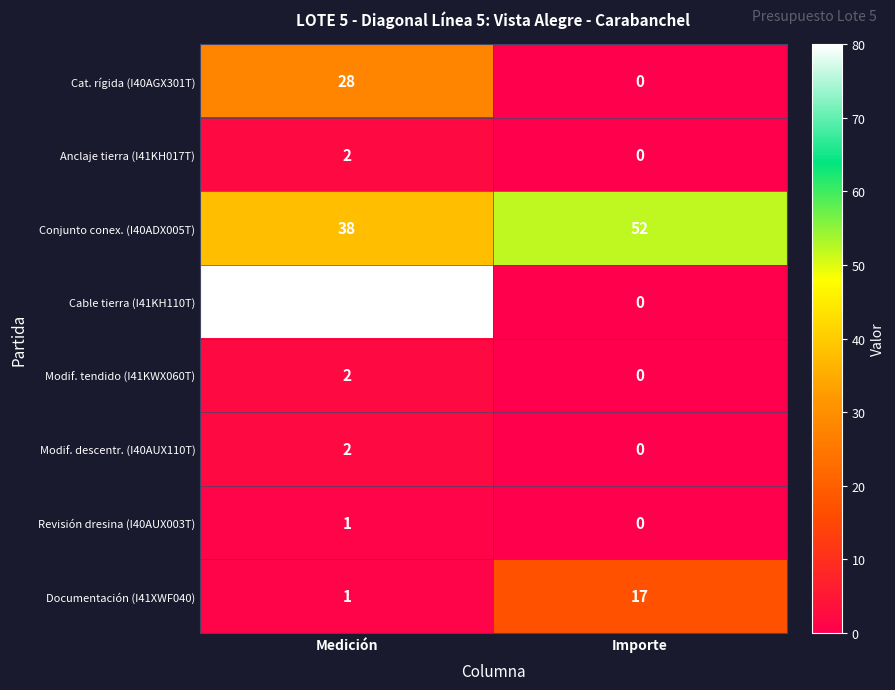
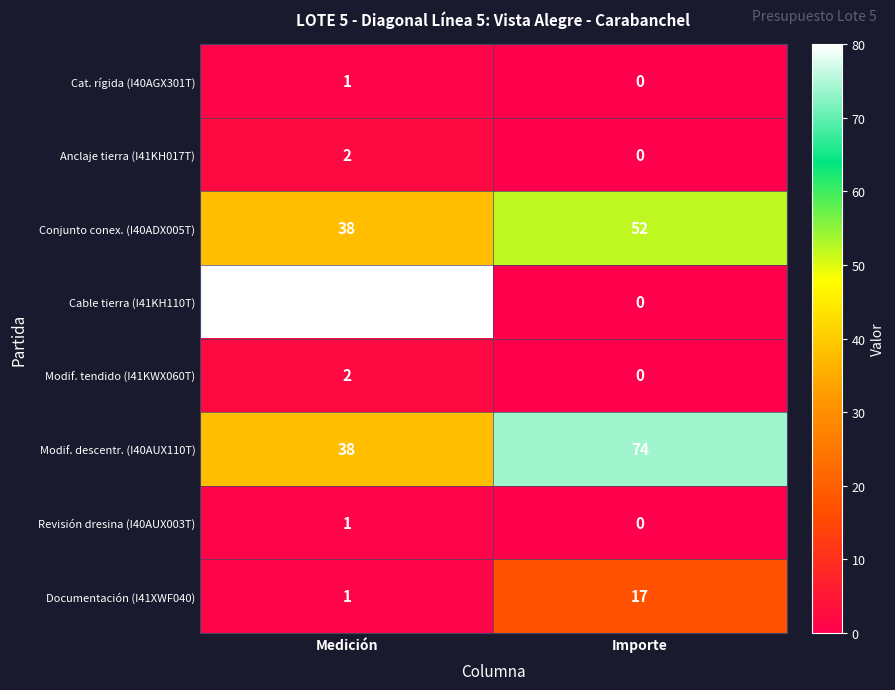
  {
    "Cat. rígida (I40AGX301T)": {
-     "Medición": 28,
+     "Medición": 1,
      "Importe": 0
    },
    "Anclaje tierra (I41KH017T)": {
      "Medición": 2,
      "Importe": 0
    },
    "Conjunto conex. (I40ADX005T)": {
      "Medición": 38,
      "Importe": 52
    },
    "Cable tierra (I41KH110T)": {
      "Importe": 0
    },
    "Modif. tendido (I41KWX060T)": {
      "Medición": 2,
      "Importe": 0
    },
    "Modif. descentr. (I40AUX110T)": {
-     "Medición": 2,
-     "Importe": 0
+     "Medición": 38,
+     "Importe": 74
    },
    "Revisión dresina (I40AUX003T)": {
      "Medición": 1,
      "Importe": 0
    },
    "Documentación (I41XWF040)": {
      "Medición": 1,
      "Importe": 17
    }
  }
